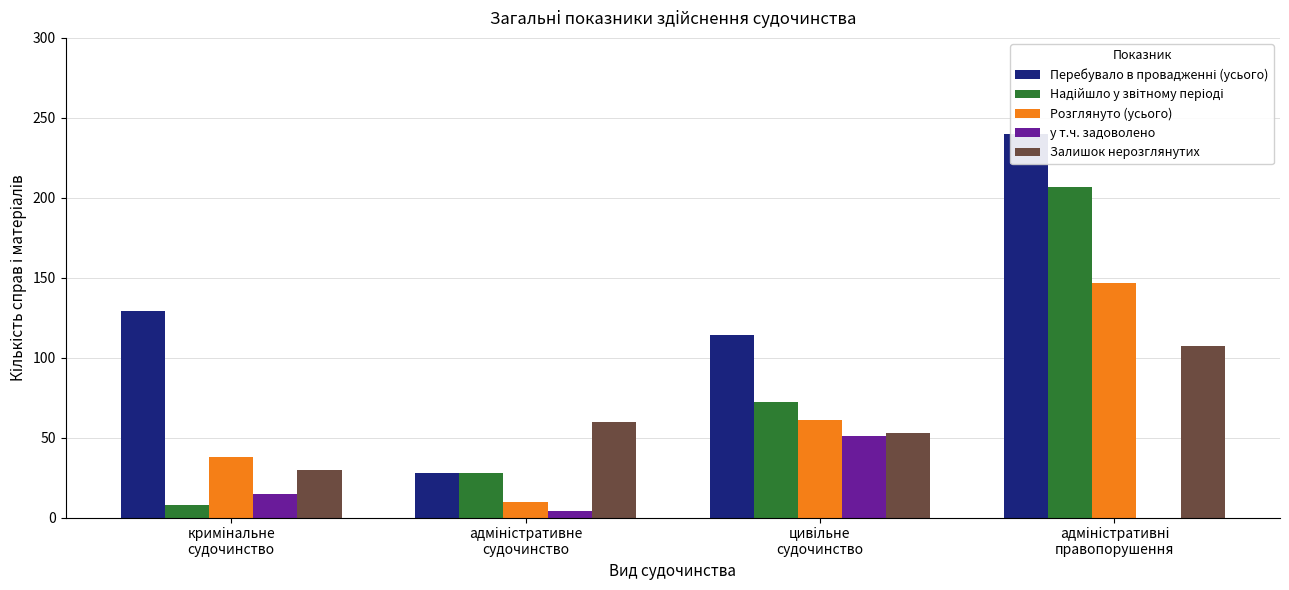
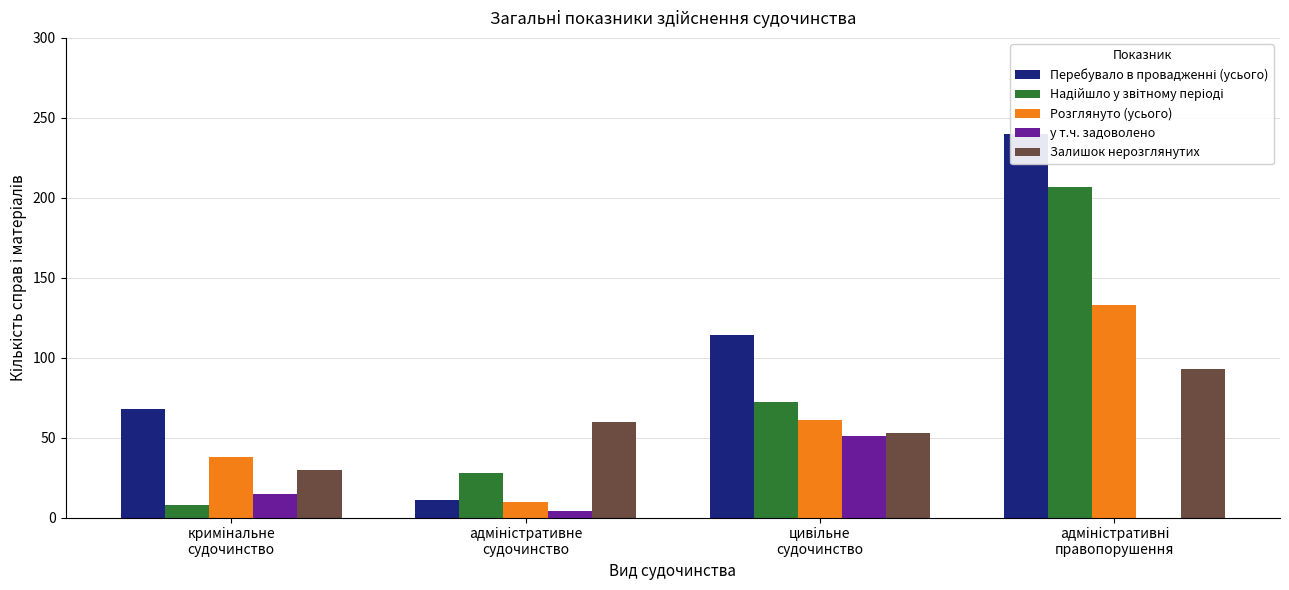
  {
    "Перебувало в провадженні (усього)": {
-     "кримінальне судочинство": 129,
-     "адміністративне судочинство": 28,
+     "кримінальне судочинство": 68,
+     "адміністративне судочинство": 11,
      "цивільне судочинство": 114
    },
    "Надійшло у звітному періоді": {
      "кримінальне судочинство": 8,
      "адміністративне судочинство": 28,
      "цивільне судочинство": 72,
      "адміністративні правопорушення": 207
    },
    "Розглянуто (усього)": {
      "кримінальне судочинство": 38,
      "адміністративне судочинство": 10,
      "цивільне судочинство": 61,
-     "адміністративні правопорушення": 147
+     "адміністративні правопорушення": 133
    },
    "у т.ч. задоволено": {
      "кримінальне судочинство": 15,
      "адміністративне судочинство": 4,
      "цивільне судочинство": 51,
      "адміністративні правопорушення": 0
    },
    "Залишок нерозглянутих": {
      "кримінальне судочинство": 30,
      "адміністративне судочинство": 60,
      "цивільне судочинство": 53,
-     "адміністративні правопорушення": 107
+     "адміністративні правопорушення": 93
    }
  }
